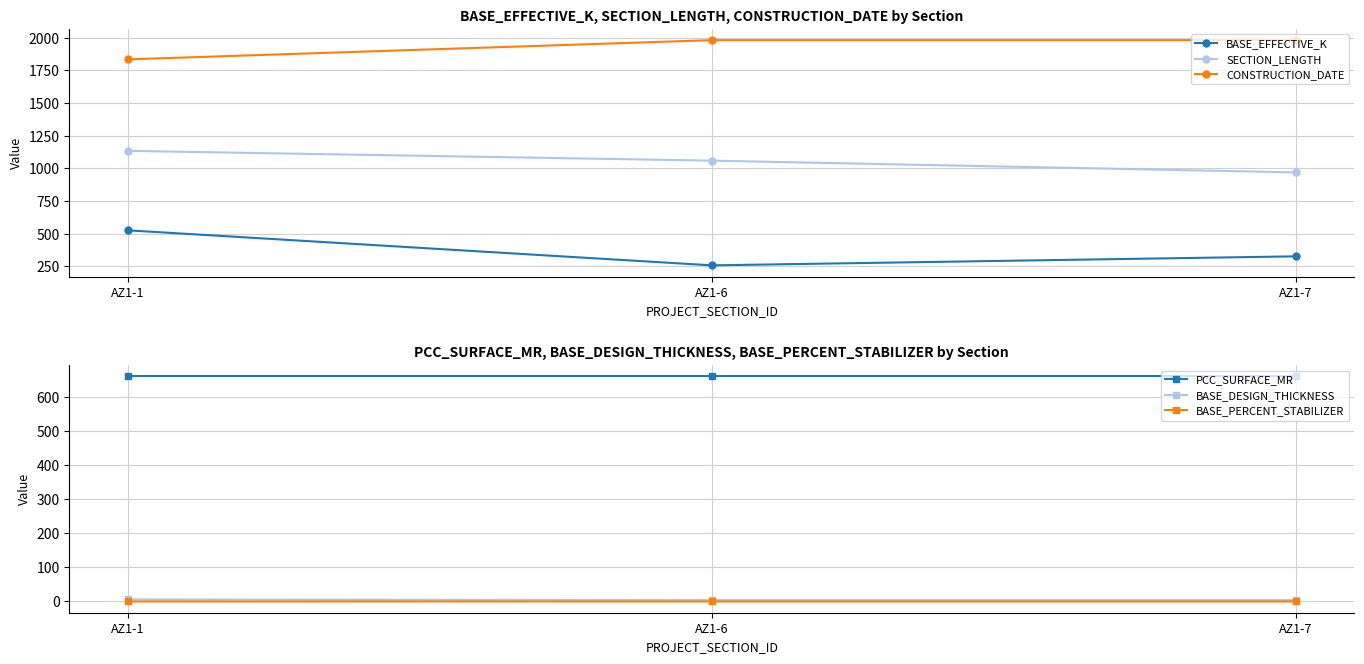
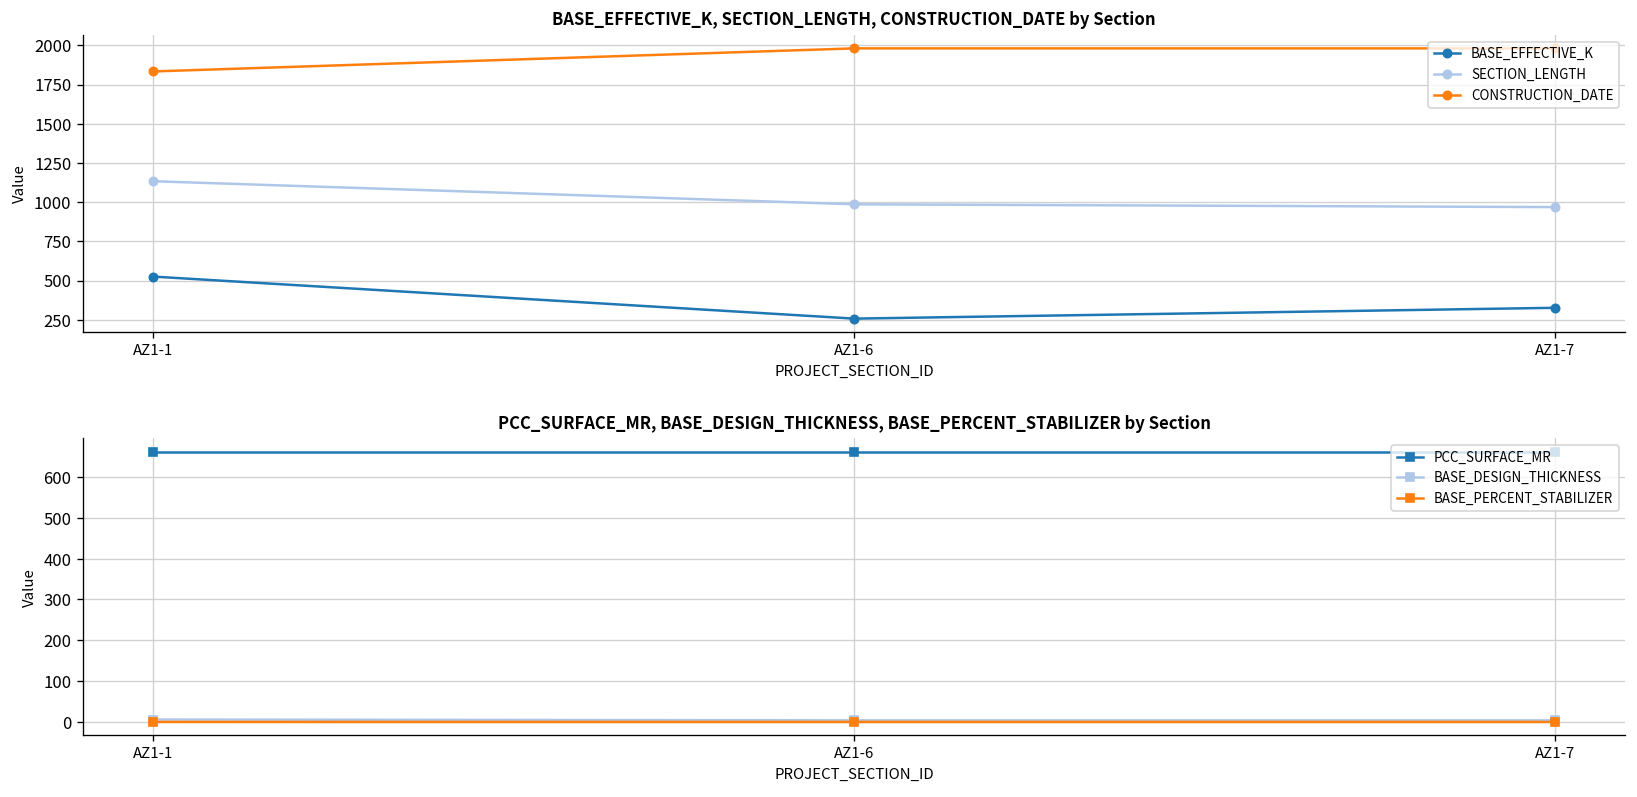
  {
    "BASE_EFFECTIVE_K, SECTION_LENGTH, CONSTRUCTION_DATE by Section": {
      "BASE_EFFECTIVE_K": {
        "AZ1-1": 530,
        "AZ1-6": 260,
        "AZ1-7": 330
      },
      "SECTION_LENGTH": {
        "AZ1-1": 1130,
-       "AZ1-6": 1060,
+       "AZ1-6": 990,
        "AZ1-7": 970
      },
      "CONSTRUCTION_DATE": {
        "AZ1-1": 1830,
        "AZ1-6": 1980
      }
    },
    "PCC_SURFACE_MR, BASE_DESIGN_THICKNESS, BASE_PERCENT_STABILIZER by Section": {
      "PCC_SURFACE_MR": {
        "AZ1-1": 660,
        "AZ1-6": 660
      }
    }
  }
